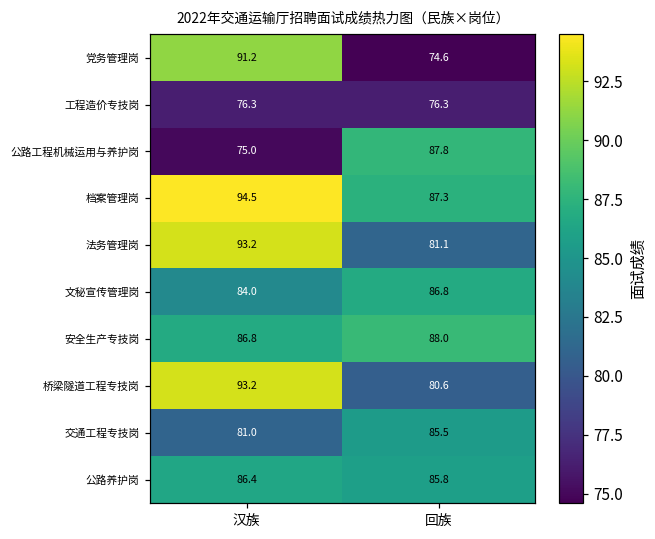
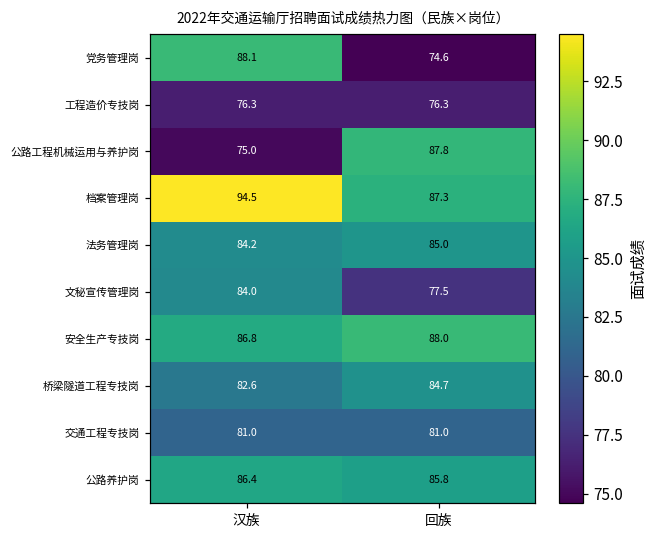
  {
    "党务管理岗": {
-     "汉族": 91.2,
+     "汉族": 88.1,
      "回族": 74.6
    },
    "工程造价专技岗": {
      "汉族": 76.3,
      "回族": 76.3
    },
    "公路工程机械运用与养护岗": {
      "汉族": 75.0,
      "回族": 87.8
    },
    "档案管理岗": {
      "汉族": 94.5,
      "回族": 87.3
    },
    "法务管理岗": {
-     "汉族": 93.2,
-     "回族": 81.1
+     "汉族": 84.2,
+     "回族": 85.0
    },
    "文秘宣传管理岗": {
      "汉族": 84.0,
-     "回族": 86.8
+     "回族": 77.5
    },
    "安全生产专技岗": {
      "汉族": 86.8,
      "回族": 88.0
    },
    "桥梁隧道工程专技岗": {
-     "汉族": 93.2,
-     "回族": 80.6
+     "汉族": 82.6,
+     "回族": 84.7
    },
    "交通工程专技岗": {
      "汉族": 81.0,
-     "回族": 85.5
+     "回族": 81.0
    },
    "公路养护岗": {
      "汉族": 86.4,
      "回族": 85.8
    }
  }
